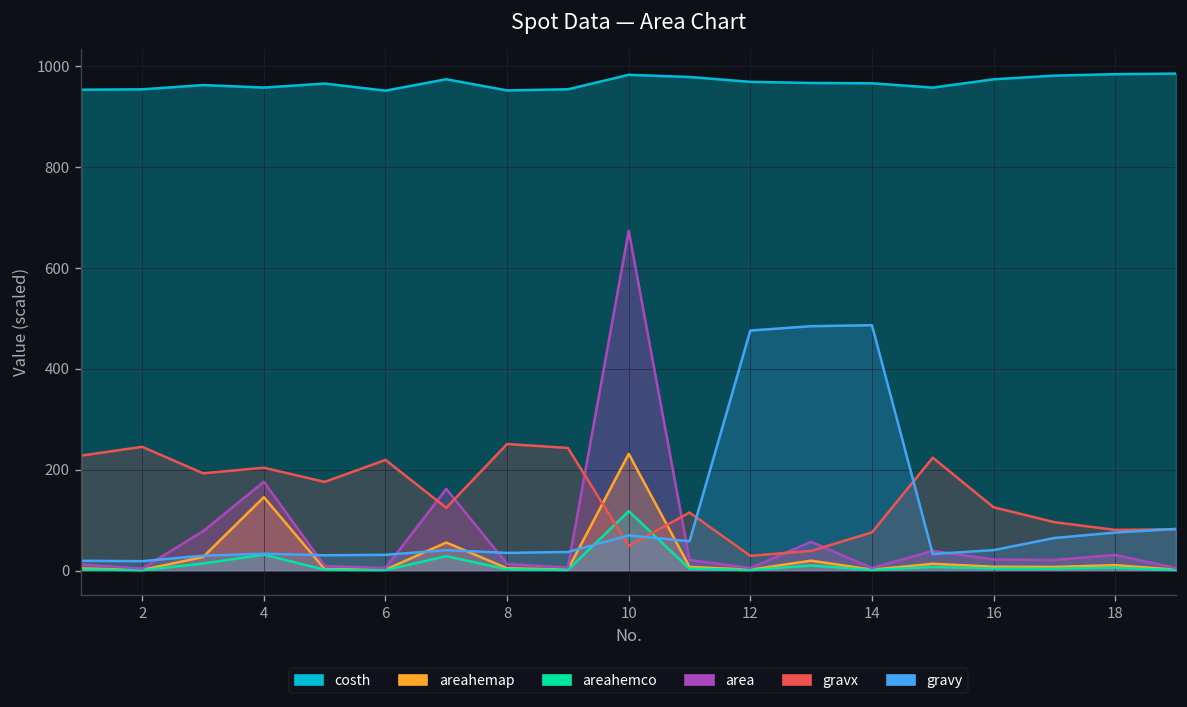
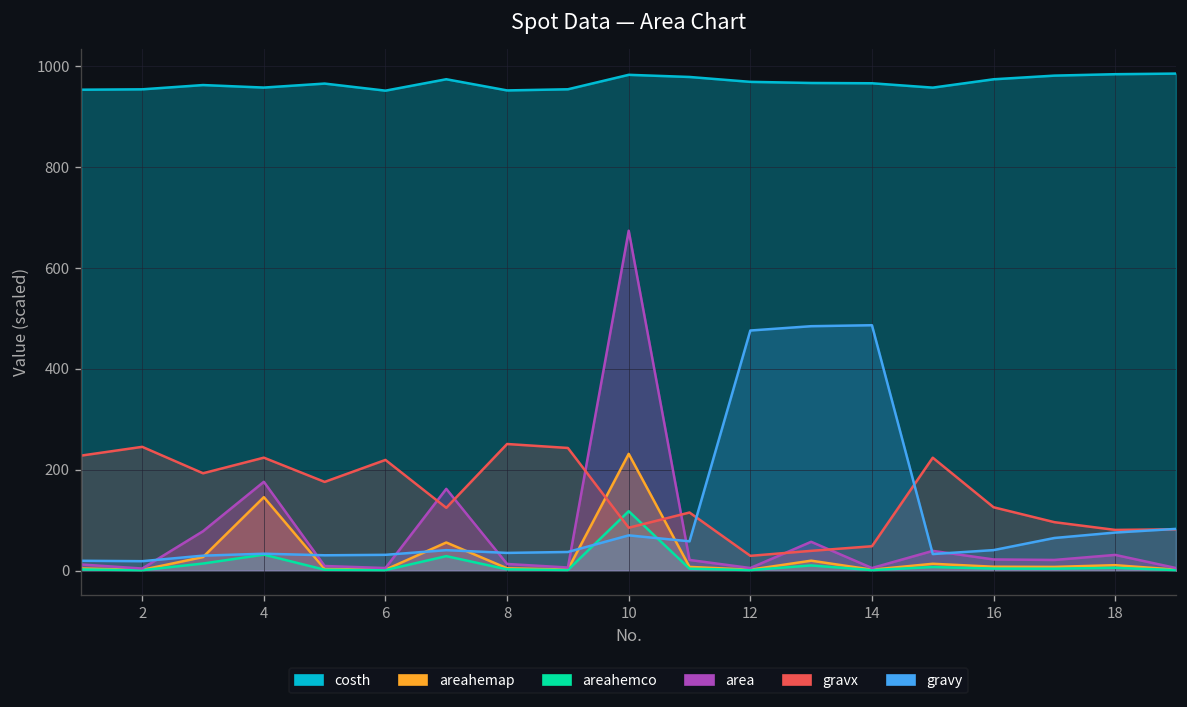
  {
    "areahemap": {
      "4": 150,
      "10": 230
    },
    "area": {
      "4": 180,
      "8": 10,
      "10": 670,
      "16": 20,
      "18": 30
    },
    "gravx": {
      "2": 250,
-     "4": 200,
+     "4": 220,
      "6": 220,
      "8": 250,
-     "10": 50,
+     "10": 80,
      "12": 30,
-     "14": 80,
+     "14": 50,
      "16": 130
    }
  }
